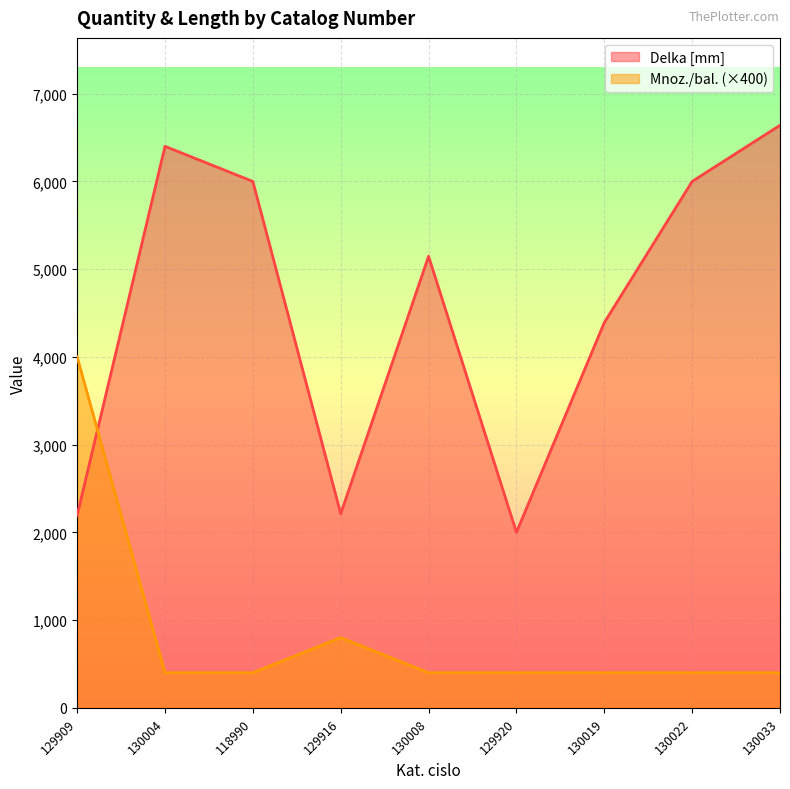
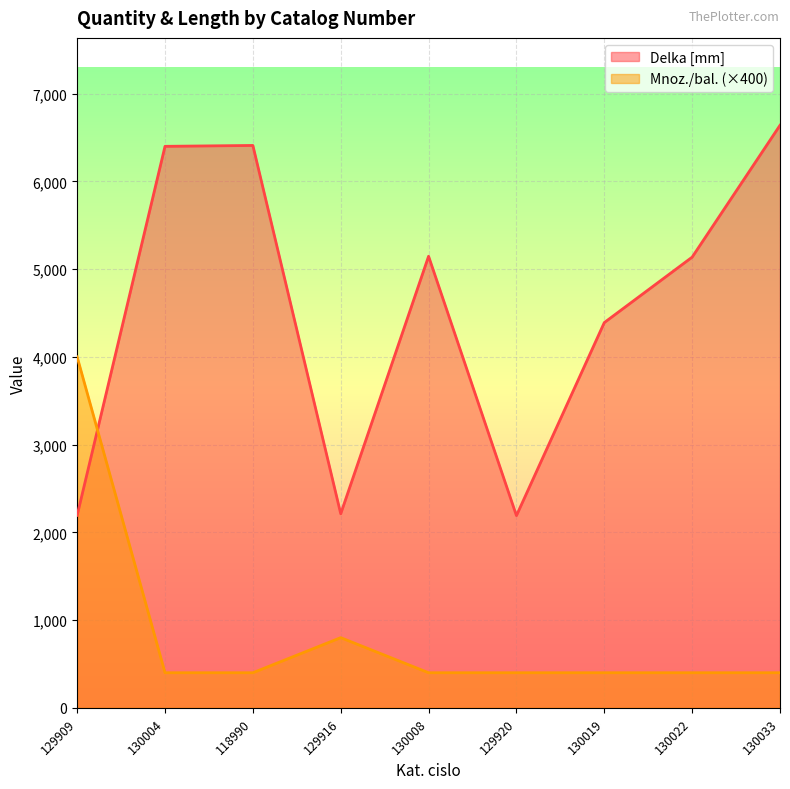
  {
    "Delka [mm]": {
      "129909": "2,200",
      "130004": "6,400",
-     "118990": "6,000",
+     "118990": "6,400",
      "129916": "2,200",
      "130008": "5,100",
-     "129920": "2,000",
+     "129920": "2,200",
      "130019": "4,400",
-     "130022": "6,000",
+     "130022": "5,100",
      "130033": "6,600"
    },
    "Mnoz./bal. (×400)": {
      "129909": "4,000",
      "130004": "400",
      "118990": "400",
      "129916": "800",
      "130008": "400",
      "129920": "400",
      "130019": "400",
      "130022": "400",
      "130033": "400"
    }
  }
